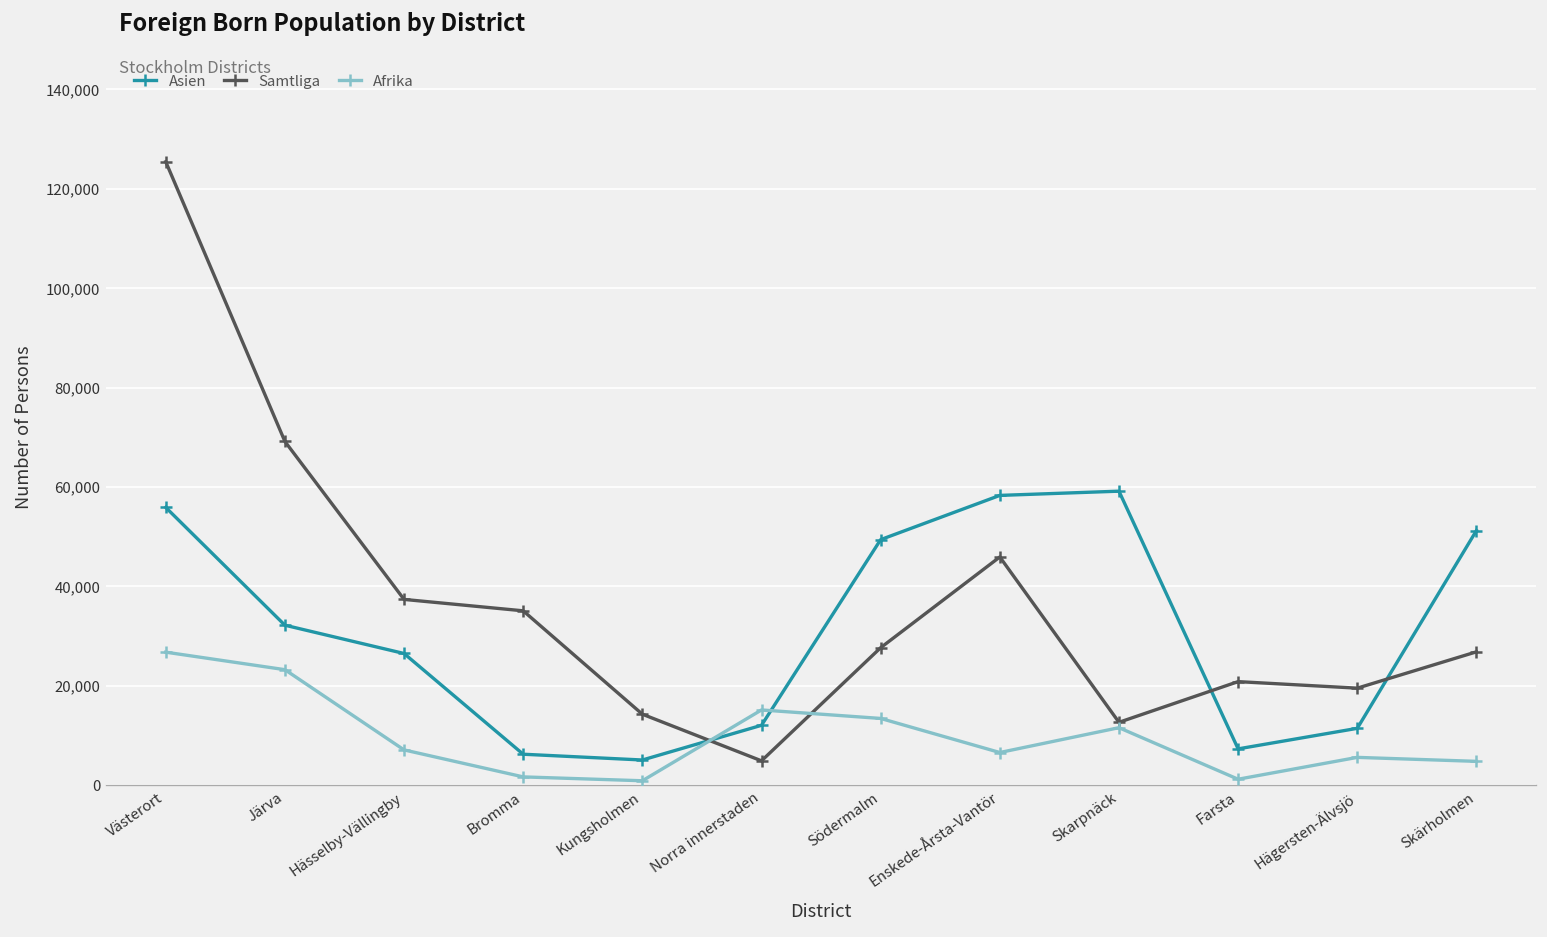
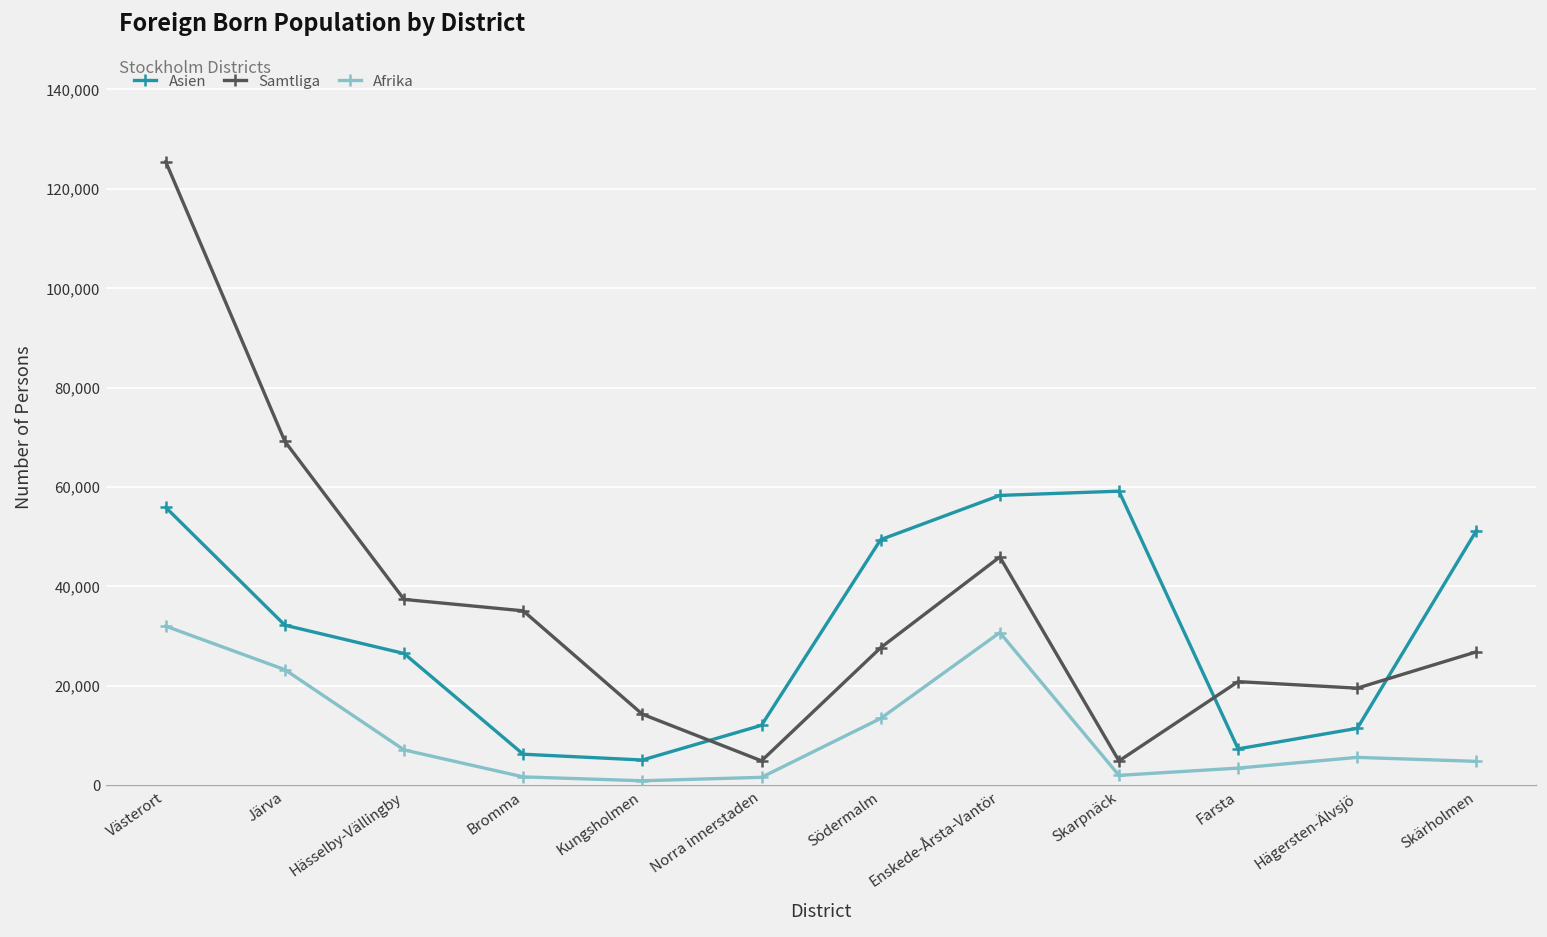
  {
    "Asien": {
      "Västerort": "56,000",
      "Järva": "32,000",
      "Hässelby-Vällingby": "26,000",
      "Bromma": "6,000",
      "Kungsholmen": "5,000",
      "Norra innerstaden": "12,000",
      "Södermalm": "49,000",
      "Enskede-Årsta-Vantör": "58,000",
      "Skarpnäck": "59,000",
      "Farsta": "7,000",
      "Hägersten-Älvsjö": "11,000",
      "Skärholmen": "51,000"
    },
    "Samtliga": {
      "Västerort": "125,000",
      "Järva": "69,000",
      "Hässelby-Vällingby": "37,000",
      "Bromma": "35,000",
      "Kungsholmen": "14,000",
      "Norra innerstaden": "5,000",
      "Södermalm": "28,000",
      "Enskede-Årsta-Vantör": "46,000",
-     "Skarpnäck": "13,000",
+     "Skarpnäck": "5,000",
      "Farsta": "21,000",
      "Hägersten-Älvsjö": "20,000",
      "Skärholmen": "27,000"
    },
    "Afrika": {
-     "Västerort": "27,000",
+     "Västerort": "32,000",
      "Järva": "23,000",
      "Hässelby-Vällingby": "7,000",
      "Bromma": "2,000",
      "Kungsholmen": "1,000",
-     "Norra innerstaden": "15,000",
+     "Norra innerstaden": "2,000",
      "Södermalm": "13,000",
-     "Enskede-Årsta-Vantör": "7,000",
-     "Skarpnäck": "12,000",
-     "Farsta": "1,000",
+     "Enskede-Årsta-Vantör": "31,000",
+     "Skarpnäck": "2,000",
+     "Farsta": "3,000",
      "Hägersten-Älvsjö": "6,000",
      "Skärholmen": "5,000"
    }
  }
